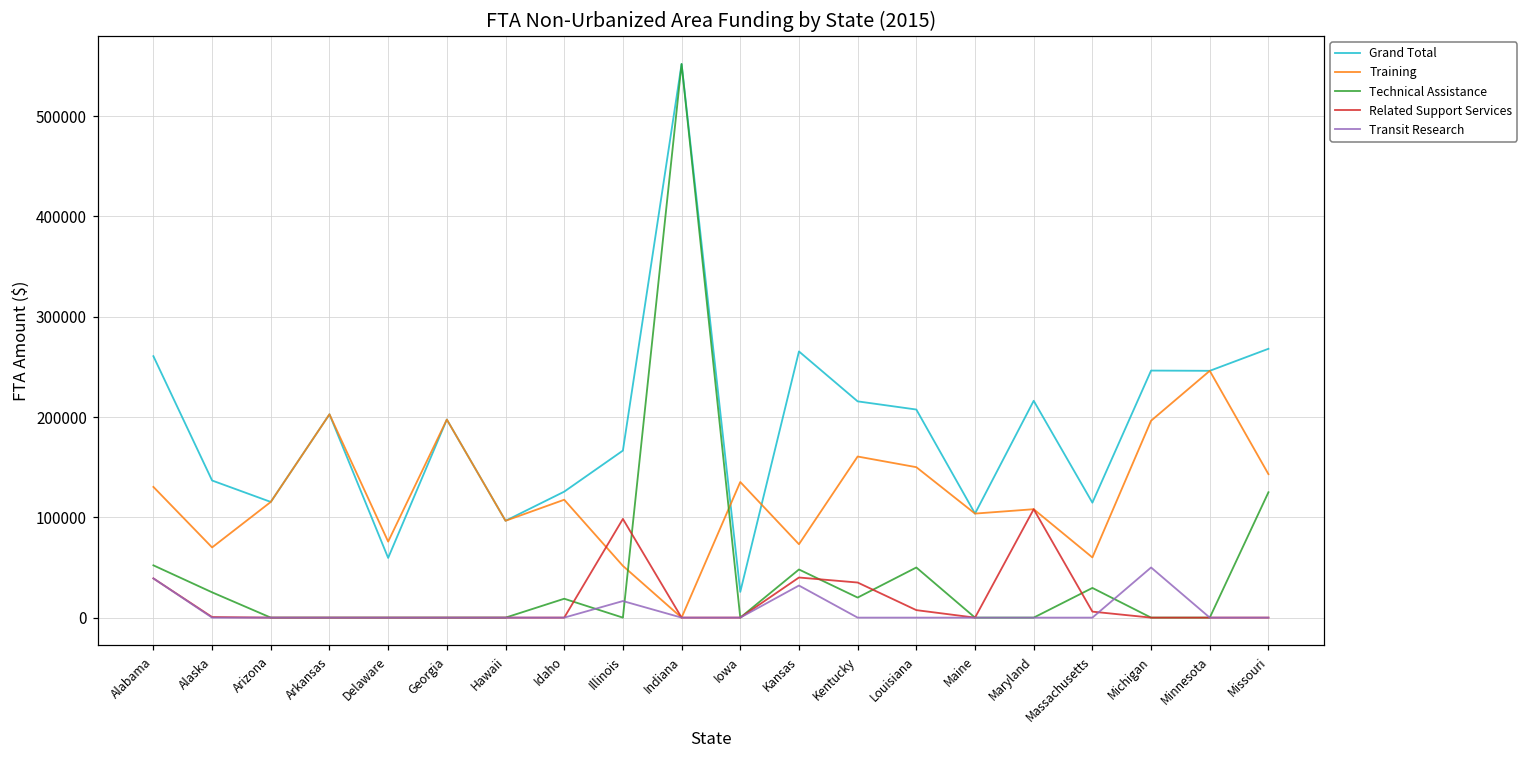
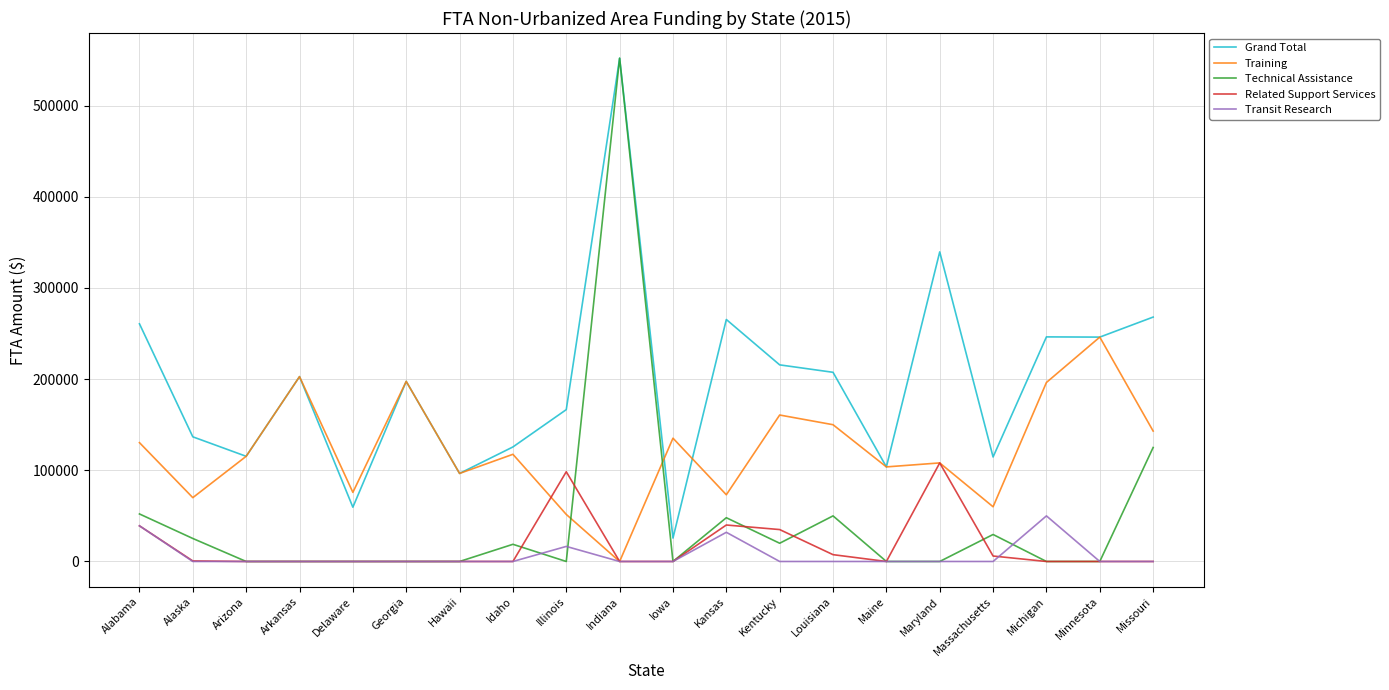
  {
    "Grand Total": {
      "Alabama": 260000,
      "Alaska": 140000,
      "Delaware": 60000,
      "Idaho": 130000,
      "Illinois": 170000,
      "Iowa": 30000,
      "Kansas": 270000,
      "Kentucky": 220000,
      "Louisiana": 210000,
-     "Maryland": 220000,
+     "Maryland": 340000,
      "Massachusetts": 110000,
      "Michigan": 250000,
      "Missouri": 270000
    },
    "Training": {
      "Alabama": 130000,
      "Alaska": 70000,
      "Delaware": 80000,
      "Idaho": 120000,
      "Illinois": 50000,
      "Iowa": 140000,
      "Kansas": 70000,
      "Kentucky": 160000,
      "Louisiana": 150000,
      "Massachusetts": 60000,
      "Michigan": 200000,
      "Missouri": 140000
    },
    "Technical Assistance": {
      "Alabama": 50000,
      "Alaska": 30000,
      "Idaho": 20000,
      "Illinois": 0,
      "Kansas": 50000,
      "Kentucky": 20000,
      "Louisiana": 50000,
      "Massachusetts": 30000,
      "Missouri": 130000
    },
    "Related Support Services": {
      "Illinois": 100000,
      "Kansas": 40000,
      "Kentucky": 40000,
      "Louisiana": 10000,
      "Massachusetts": 10000
    },
    "Transit Research": {
      "Illinois": 20000,
      "Kansas": 30000,
      "Kentucky": 0,
      "Louisiana": 0,
      "Massachusetts": 0,
      "Michigan": 50000
    }
  }
